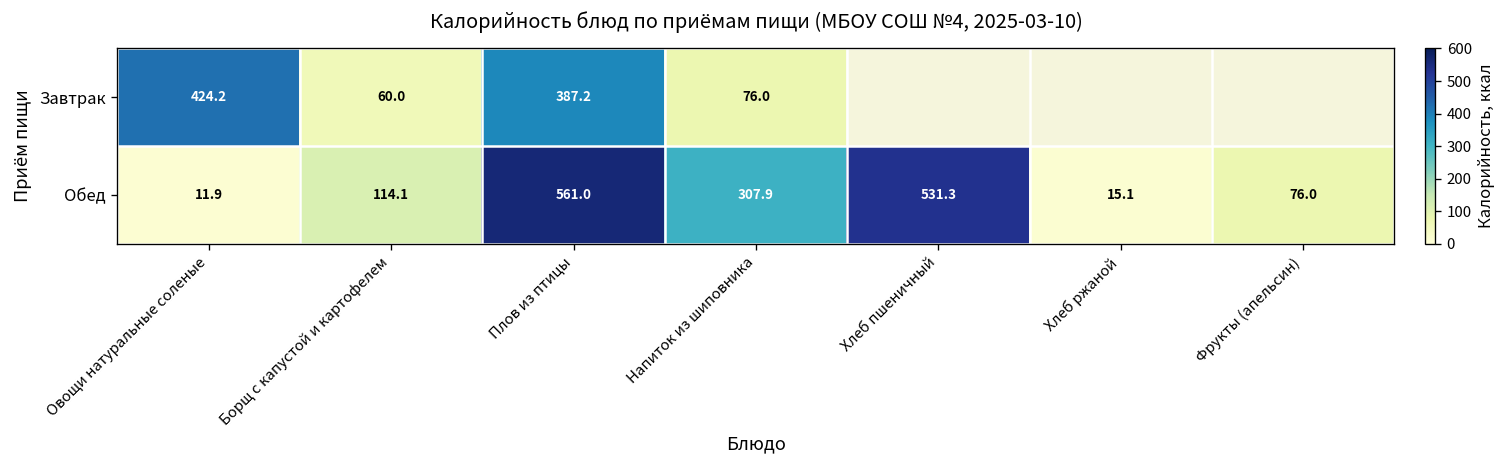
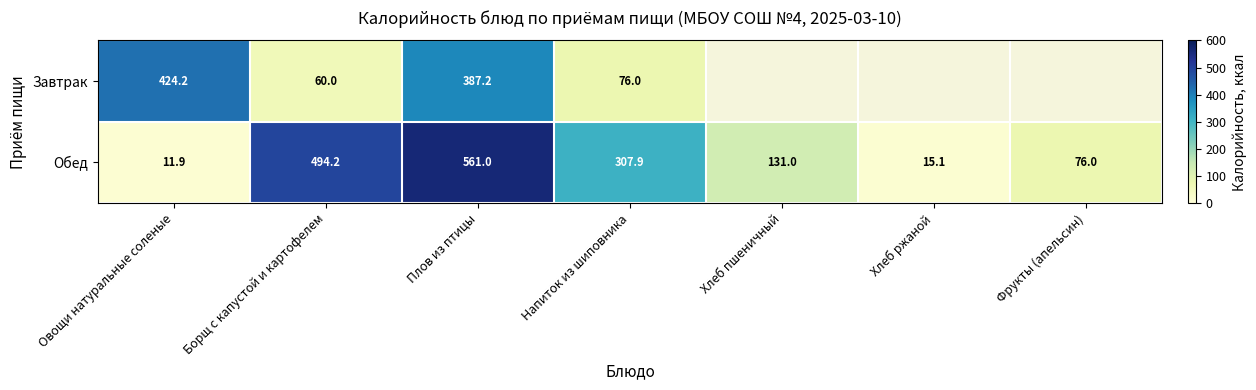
  {
    "Завтрак": {
      "Овощи натуральные соленые": 424.2,
      "Борщ с капустой и картофелем": 60.0,
      "Плов из птицы": 387.2,
      "Напиток из шиповника": 76.0
    },
    "Обед": {
      "Овощи натуральные соленые": 11.9,
-     "Борщ с капустой и картофелем": 114.1,
+     "Борщ с капустой и картофелем": 494.2,
      "Плов из птицы": 561.0,
      "Напиток из шиповника": 307.9,
-     "Хлеб пшеничный": 531.3,
+     "Хлеб пшеничный": 131.0,
      "Хлеб ржаной": 15.1,
      "Фрукты (апельсин)": 76.0
    }
  }
